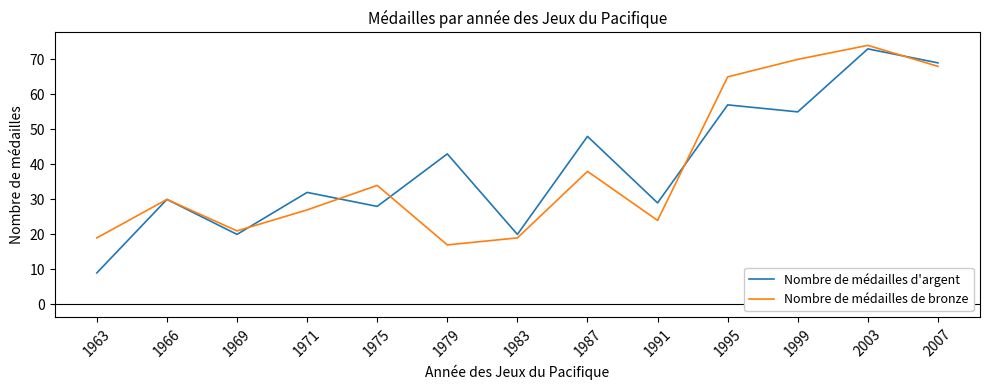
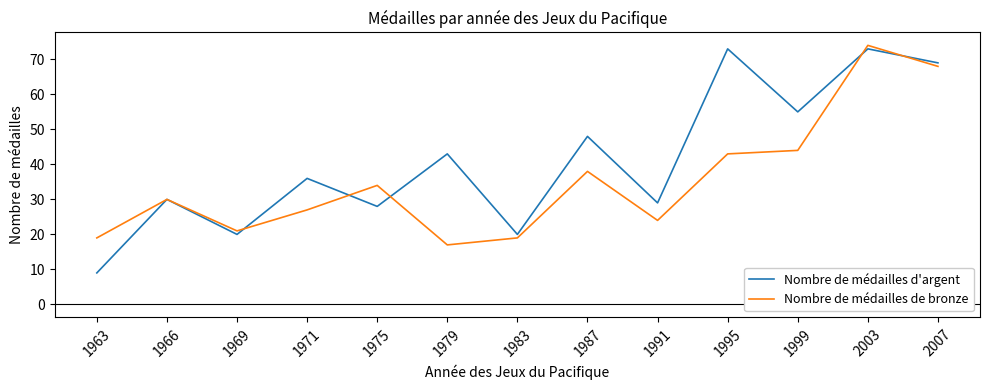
  {
    "Nombre de médailles d'argent": {
      "1963": 9,
      "1969": 20,
-     "1971": 32,
+     "1971": 36,
      "1975": 28,
      "1979": 43,
      "1983": 20,
      "1987": 48,
      "1991": 29,
-     "1995": 57,
+     "1995": 73,
      "1999": 55,
      "2003": 73,
      "2007": 69
    },
    "Nombre de médailles de bronze": {
      "1963": 19,
      "1969": 21,
      "1971": 27,
      "1975": 34,
      "1979": 17,
      "1983": 19,
      "1987": 38,
      "1991": 24,
-     "1995": 65,
-     "1999": 70,
+     "1995": 43,
+     "1999": 44,
      "2003": 74,
      "2007": 68
    }
  }
